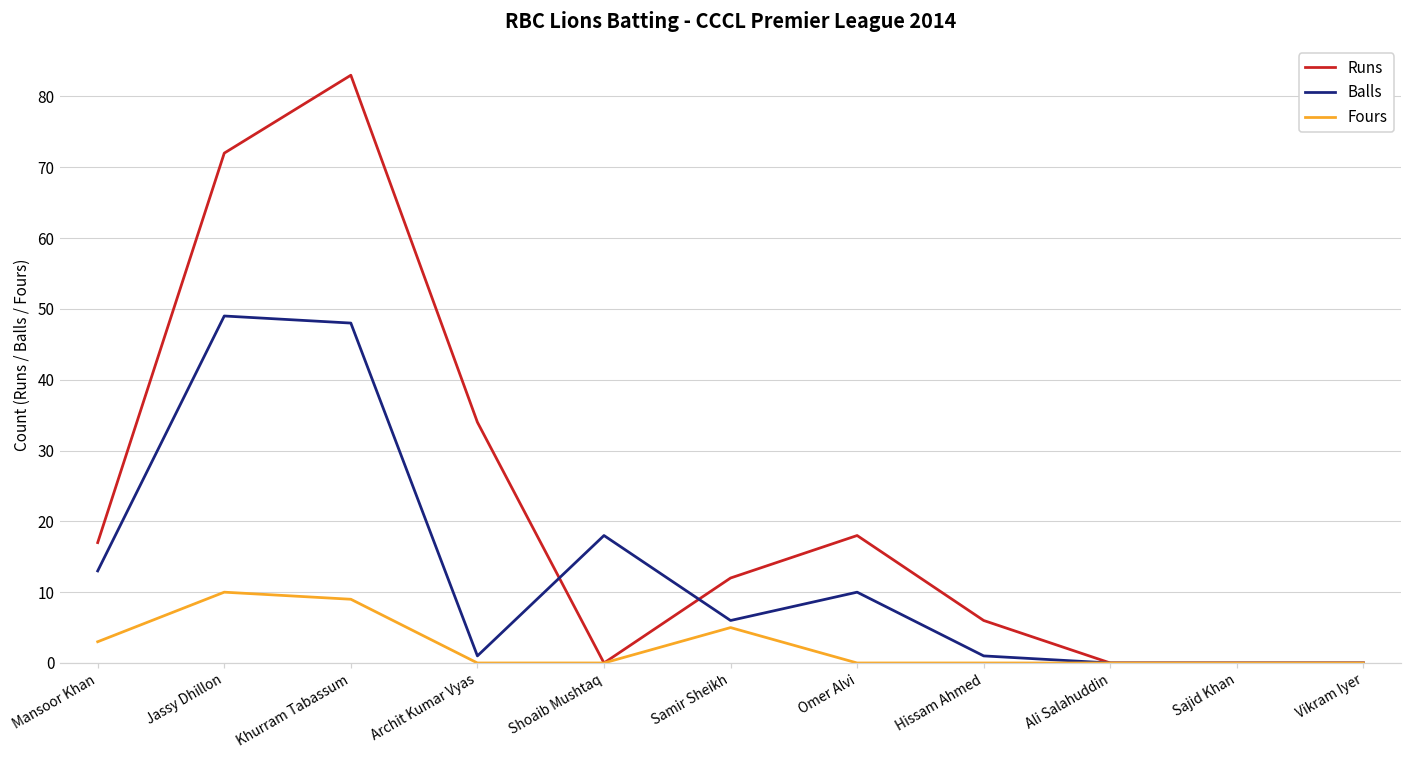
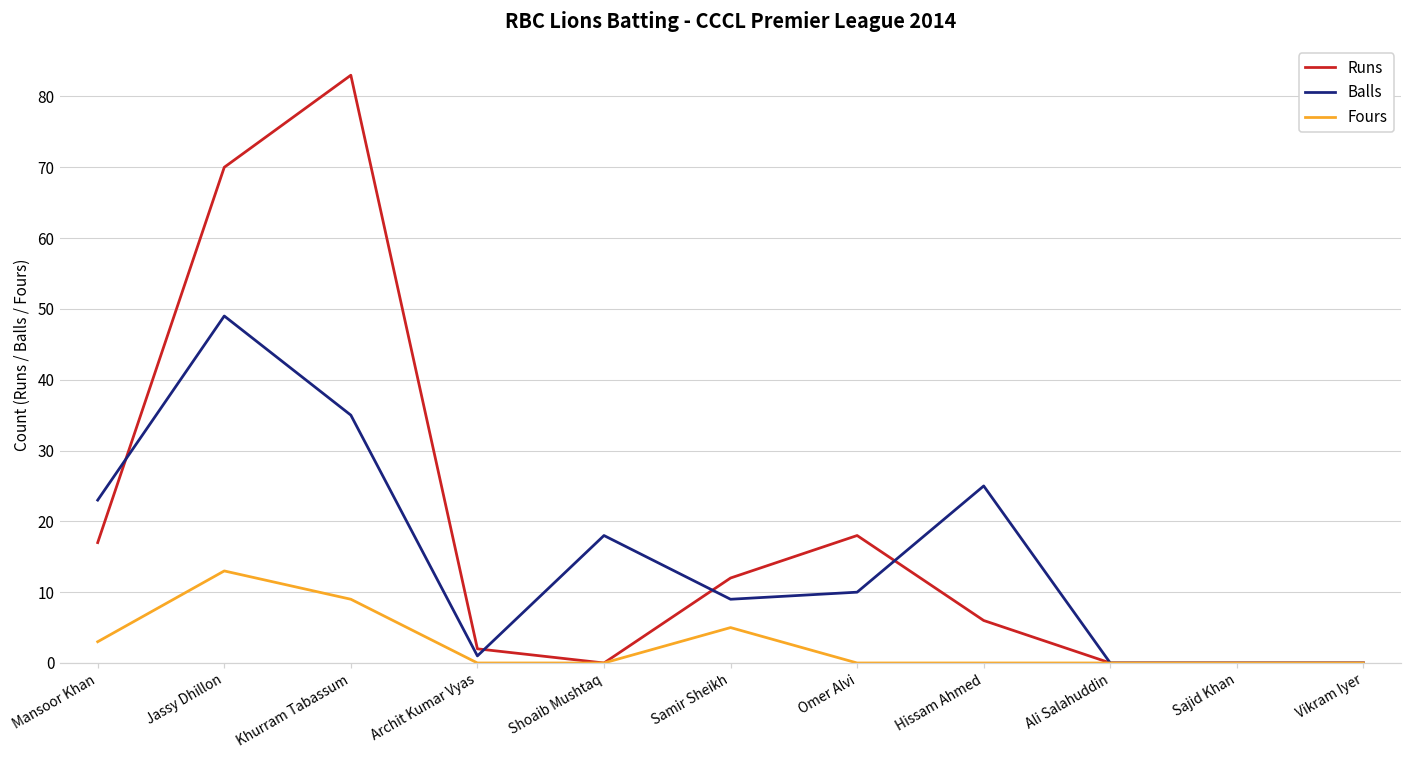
  {
    "Runs": {
      "Mansoor Khan": 17,
-     "Jassy Dhillon": 72,
+     "Jassy Dhillon": 70,
      "Khurram Tabassum": 83,
-     "Archit Kumar Vyas": 34,
+     "Archit Kumar Vyas": 2,
      "Samir Sheikh": 12,
      "Omer Alvi": 18,
      "Hissam Ahmed": 6
    },
    "Balls": {
-     "Mansoor Khan": 13,
+     "Mansoor Khan": 23,
      "Jassy Dhillon": 49,
-     "Khurram Tabassum": 48,
+     "Khurram Tabassum": 35,
      "Archit Kumar Vyas": 1,
      "Shoaib Mushtaq": 18,
-     "Samir Sheikh": 6,
+     "Samir Sheikh": 9,
      "Omer Alvi": 10,
-     "Hissam Ahmed": 1
+     "Hissam Ahmed": 25
    },
    "Fours": {
      "Mansoor Khan": 3,
-     "Jassy Dhillon": 10,
+     "Jassy Dhillon": 13,
      "Khurram Tabassum": 9,
      "Archit Kumar Vyas": 0,
      "Samir Sheikh": 5,
      "Omer Alvi": 0,
      "Hissam Ahmed": 0
    }
  }
